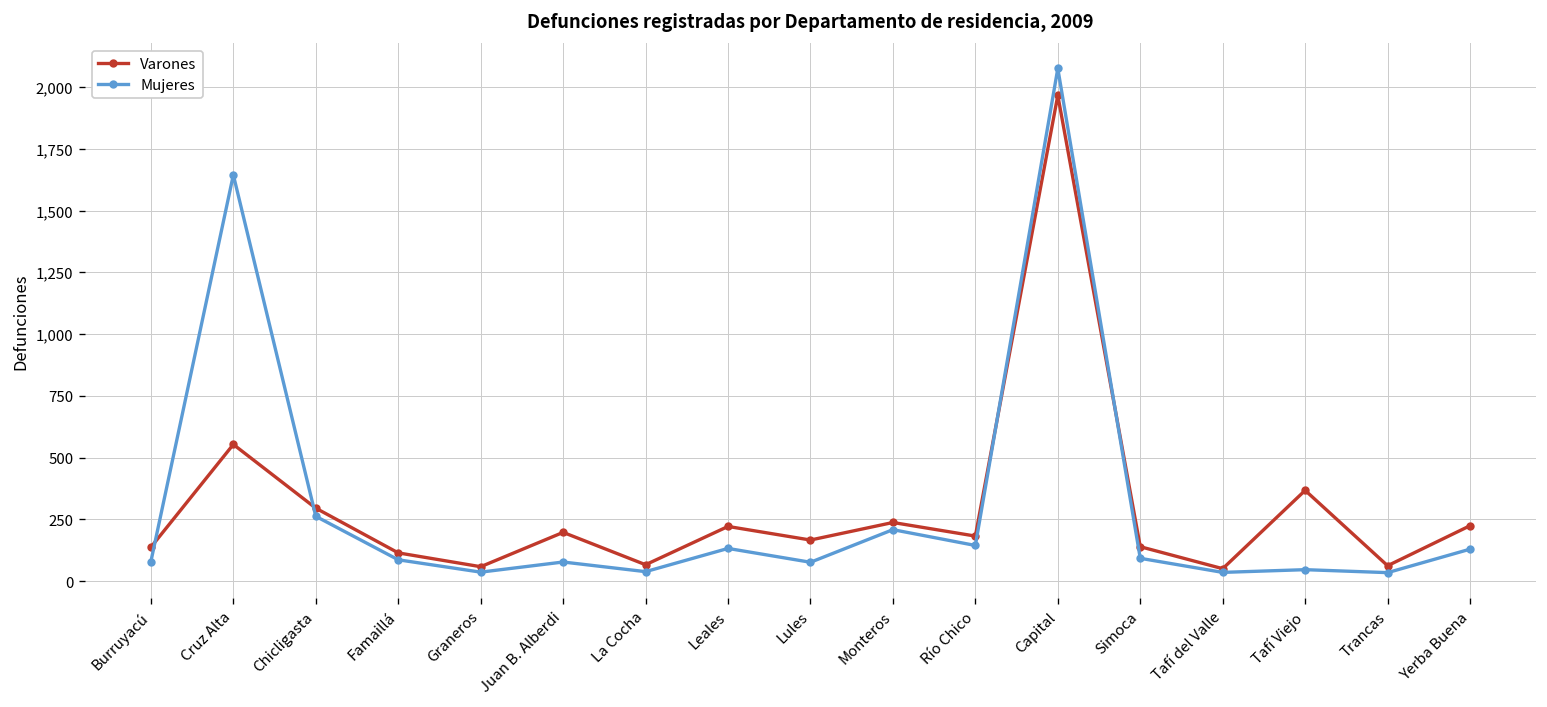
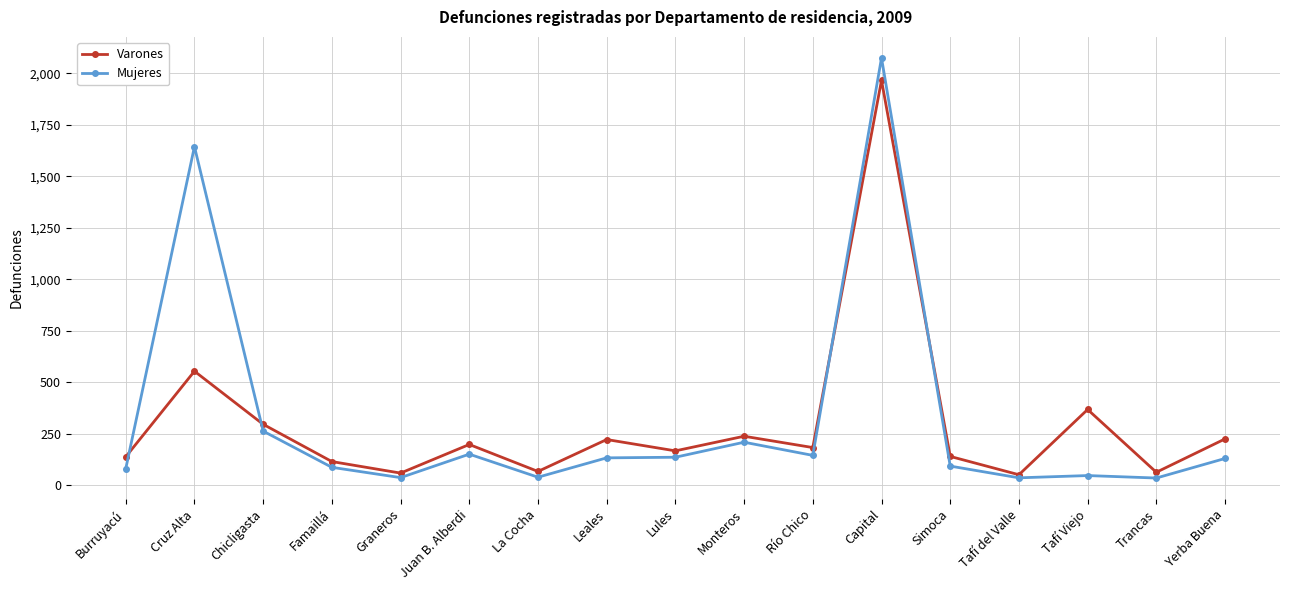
  {
    "Varones": {
      "Burruyacú": "140",
      "Cruz Alta": "550",
      "Chicligasta": "300",
      "Famaillá": "110",
      "Graneros": "60",
      "Juan B. Alberdi": "200",
      "La Cocha": "70",
      "Leales": "220",
      "Lules": "170",
      "Monteros": "240",
      "Río Chico": "180",
      "Capital": "1,970",
      "Simoca": "140",
      "Tafí del Valle": "50",
      "Tafí Viejo": "370",
      "Trancas": "60",
      "Yerba Buena": "220"
    },
    "Mujeres": {
      "Burruyacú": "80",
      "Cruz Alta": "1,640",
      "Chicligasta": "260",
      "Famaillá": "90",
      "Graneros": "40",
-     "Juan B. Alberdi": "80",
+     "Juan B. Alberdi": "150",
      "La Cocha": "40",
      "Leales": "130",
-     "Lules": "80",
+     "Lules": "140",
      "Monteros": "210",
      "Río Chico": "140",
      "Capital": "2,080",
      "Simoca": "90",
      "Tafí del Valle": "40",
      "Tafí Viejo": "50",
      "Trancas": "30",
      "Yerba Buena": "130"
    }
  }
